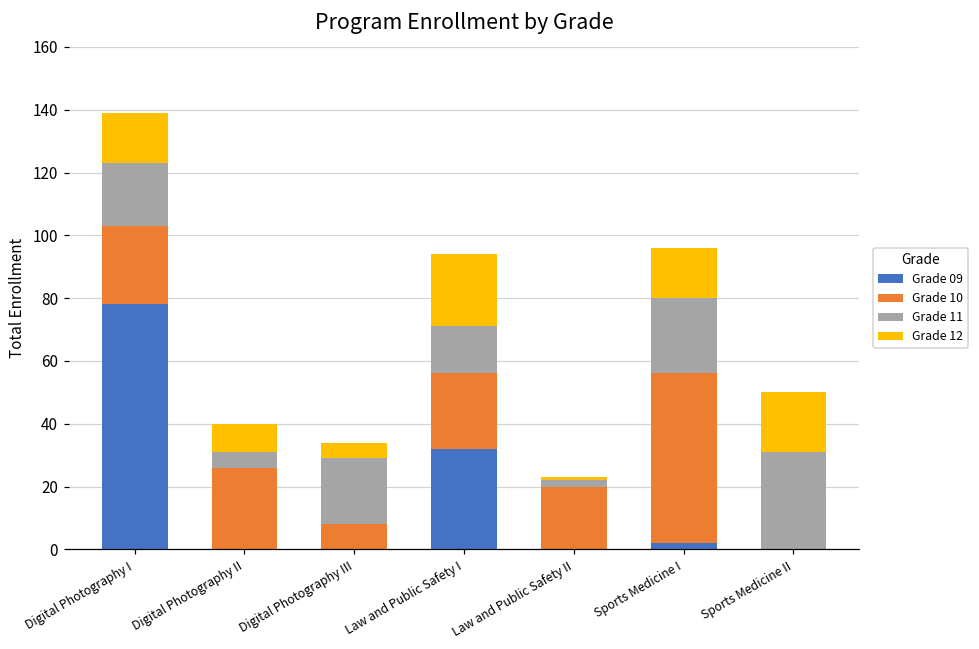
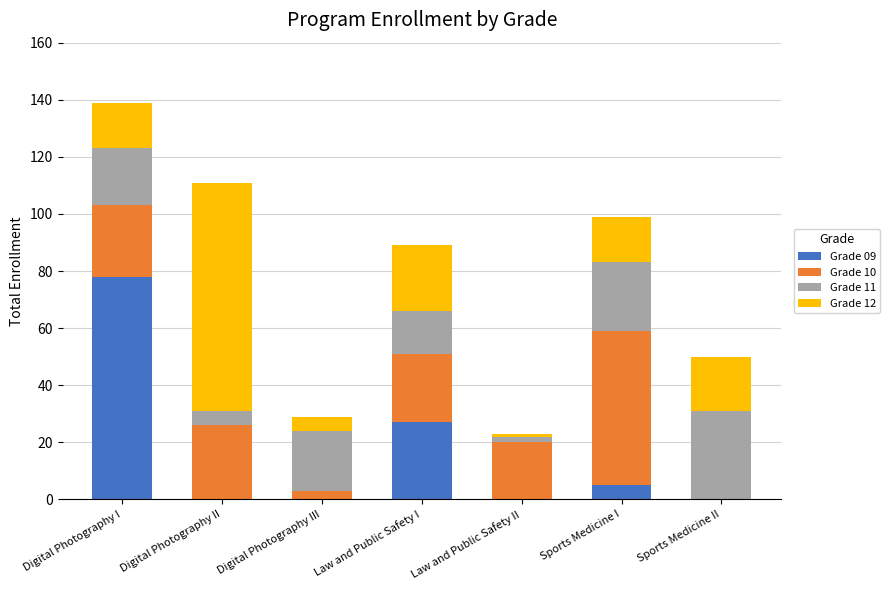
  {
    "Grade 09": {
      "Digital Photography I": 78,
      "Digital Photography II": 0,
      "Digital Photography III": 0,
-     "Law and Public Safety I": 32,
+     "Law and Public Safety I": 27,
      "Law and Public Safety II": 0,
-     "Sports Medicine I": 2,
+     "Sports Medicine I": 5,
      "Sports Medicine II": 0
    },
    "Grade 10": {
      "Digital Photography I": 25,
      "Digital Photography II": 26,
-     "Digital Photography III": 8,
+     "Digital Photography III": 3,
      "Law and Public Safety I": 24,
      "Law and Public Safety II": 20,
      "Sports Medicine I": 54,
      "Sports Medicine II": 0
    },
    "Grade 11": {
      "Digital Photography I": 20,
      "Digital Photography II": 5,
      "Digital Photography III": 21,
      "Law and Public Safety I": 15,
      "Law and Public Safety II": 2,
      "Sports Medicine I": 24,
      "Sports Medicine II": 31
    },
    "Grade 12": {
      "Digital Photography I": 16,
-     "Digital Photography II": 9,
+     "Digital Photography II": 80,
      "Digital Photography III": 5,
      "Law and Public Safety I": 23,
      "Law and Public Safety II": 1,
      "Sports Medicine I": 16,
      "Sports Medicine II": 19
    }
  }
